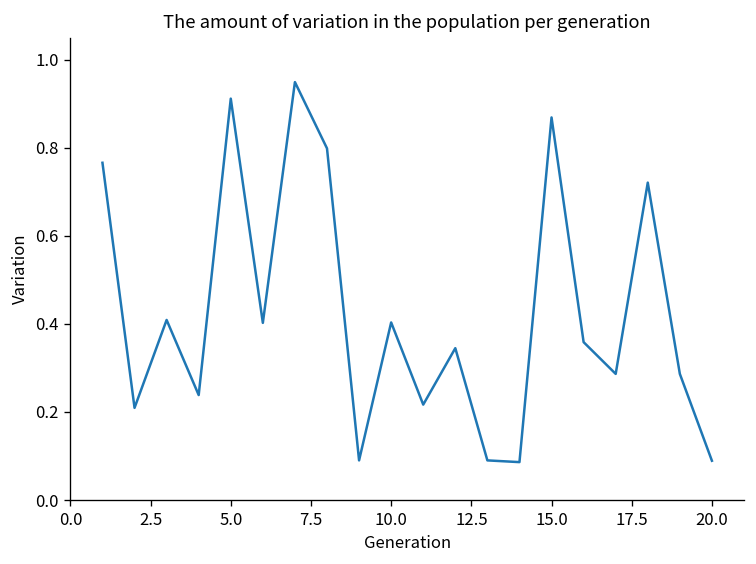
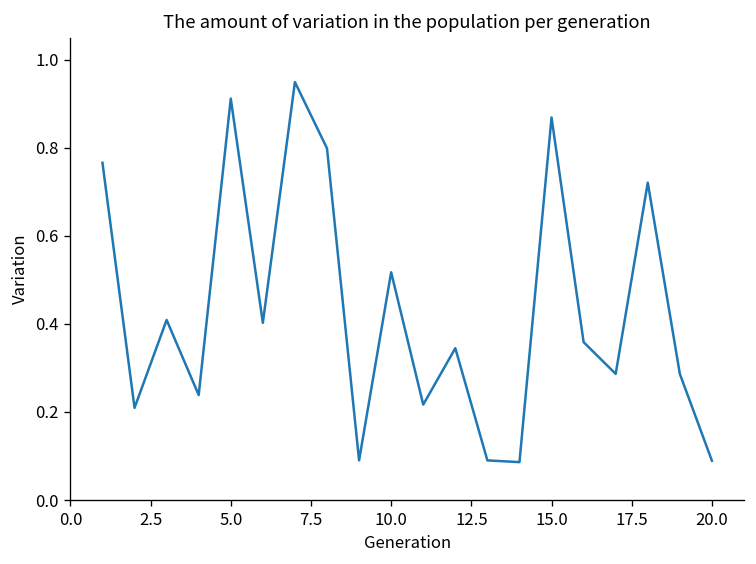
  {
    "5.0": 0.91,
-   "10.0": 0.40,
+   "10.0": 0.52,
    "15.0": 0.87,
    "20.0": 0.09
  }
